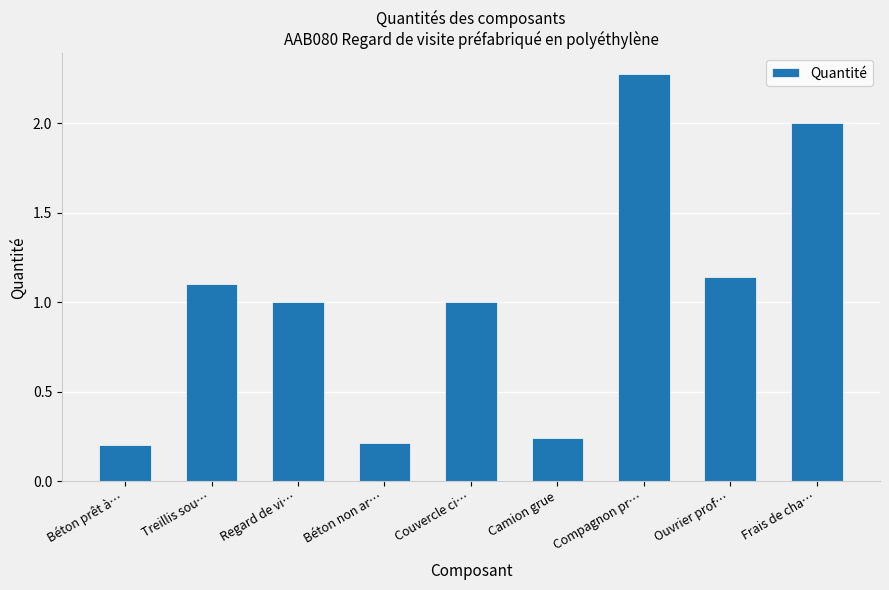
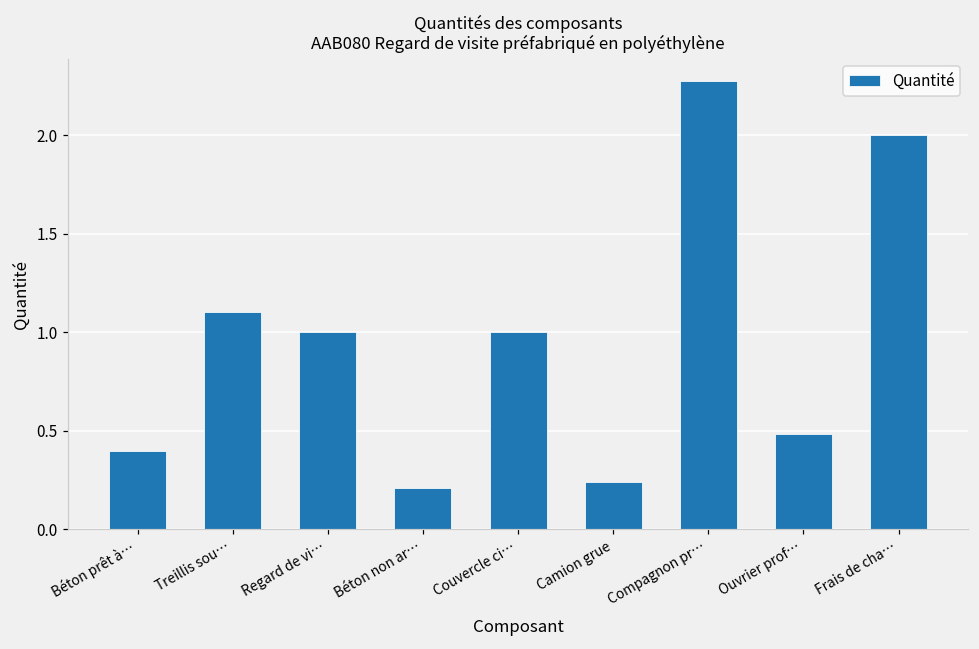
  {
-   "Béton prêt à…": 0.20,
+   "Béton prêt à…": 0.40,
    "Treillis sou…": 1.10,
    "Regard de vi…": 1.00,
    "Béton non ar…": 0.21,
    "Couvercle ci…": 1.00,
    "Camion grue": 0.24,
    "Compagnon pr…": 2.28,
-   "Ouvrier prof…": 1.14,
+   "Ouvrier prof…": 0.48,
    "Frais de cha…": 2.00
  }
